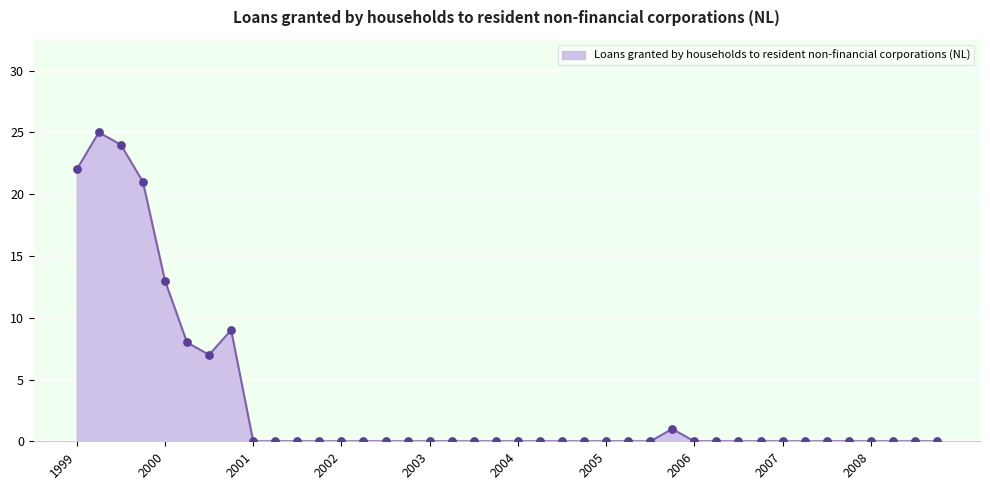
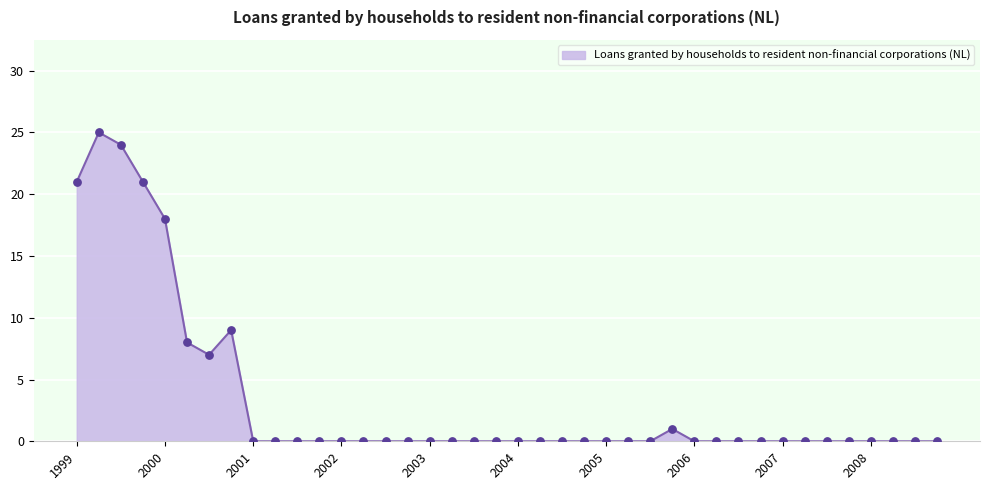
  {
-   "1999": 22,
-   "2000": 13,
+   "1999": 21,
+   "2000": 18,
    "2001": 0,
    "2002": 0,
    "2003": 0,
    "2004": 0,
    "2005": 0,
    "2006": 0,
    "2007": 0,
    "2008": 0
  }
